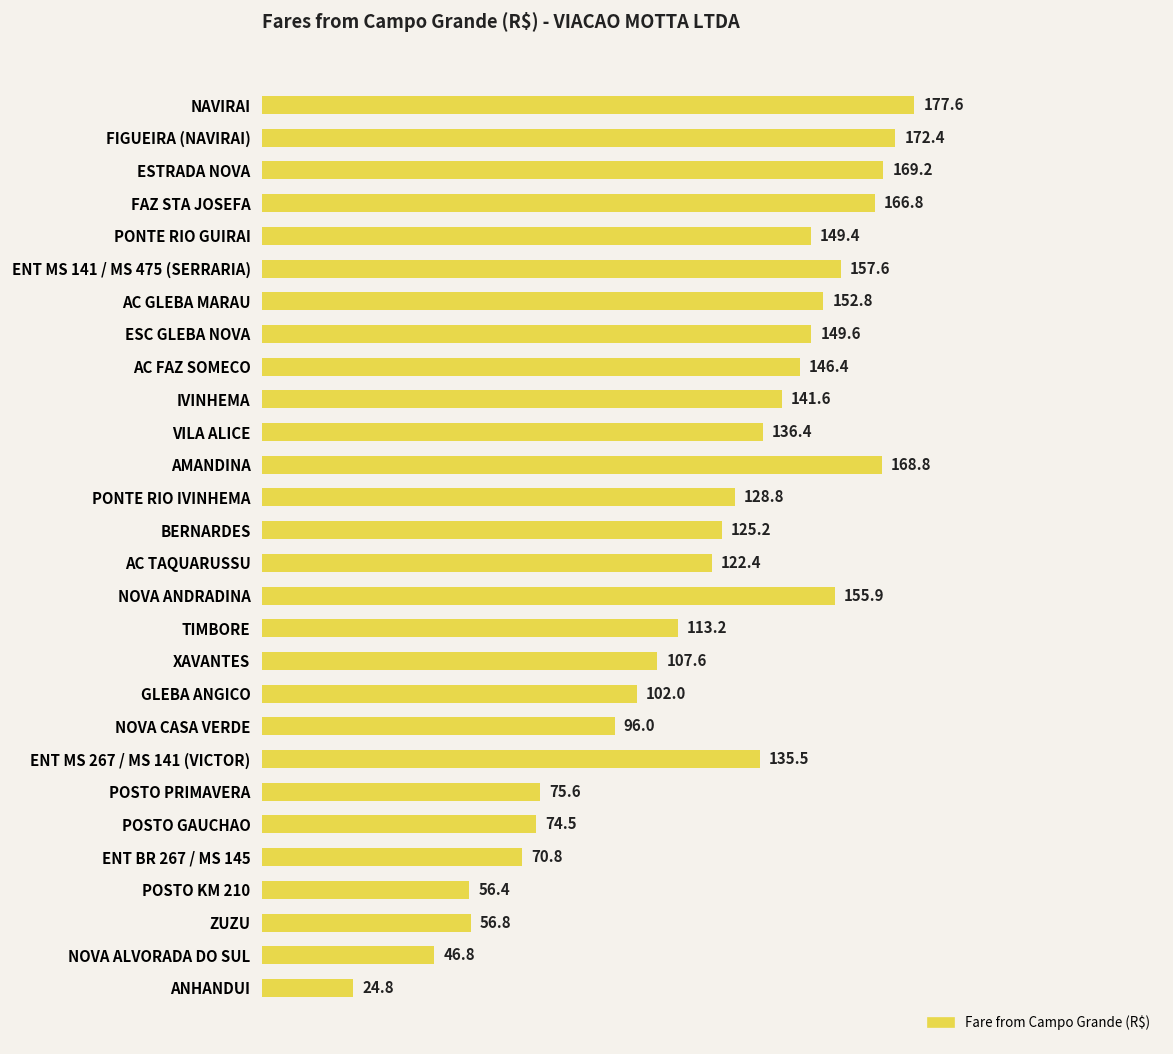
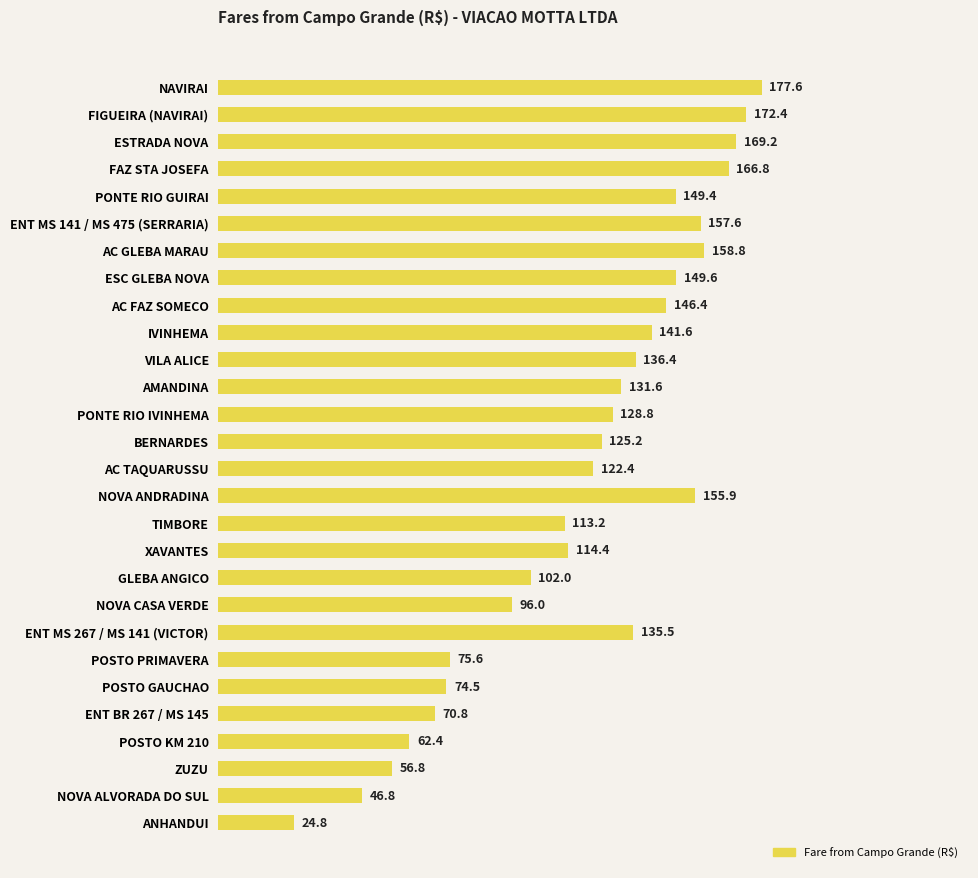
  {
    "NAVIRAI": 177.6,
    "FIGUEIRA (NAVIRAI)": 172.4,
    "ESTRADA NOVA": 169.2,
    "FAZ STA JOSEFA": 166.8,
    "PONTE RIO GUIRAI": 149.4,
    "ENT MS 141 / MS 475 (SERRARIA)": 157.6,
-   "AC GLEBA MARAU": 152.8,
+   "AC GLEBA MARAU": 158.8,
    "ESC GLEBA NOVA": 149.6,
    "AC FAZ SOMECO": 146.4,
    "IVINHEMA": 141.6,
    "VILA ALICE": 136.4,
-   "AMANDINA": 168.8,
+   "AMANDINA": 131.6,
    "PONTE RIO IVINHEMA": 128.8,
    "BERNARDES": 125.2,
    "AC TAQUARUSSU": 122.4,
    "NOVA ANDRADINA": 155.9,
    "TIMBORE": 113.2,
-   "XAVANTES": 107.6,
+   "XAVANTES": 114.4,
    "GLEBA ANGICO": 102.0,
    "NOVA CASA VERDE": 96.0,
    "ENT MS 267 / MS 141 (VICTOR)": 135.5,
    "POSTO PRIMAVERA": 75.6,
    "POSTO GAUCHAO": 74.5,
    "ENT BR 267 / MS 145": 70.8,
-   "POSTO KM 210": 56.4,
+   "POSTO KM 210": 62.4,
    "ZUZU": 56.8,
    "NOVA ALVORADA DO SUL": 46.8,
    "ANHANDUI": 24.8
  }
